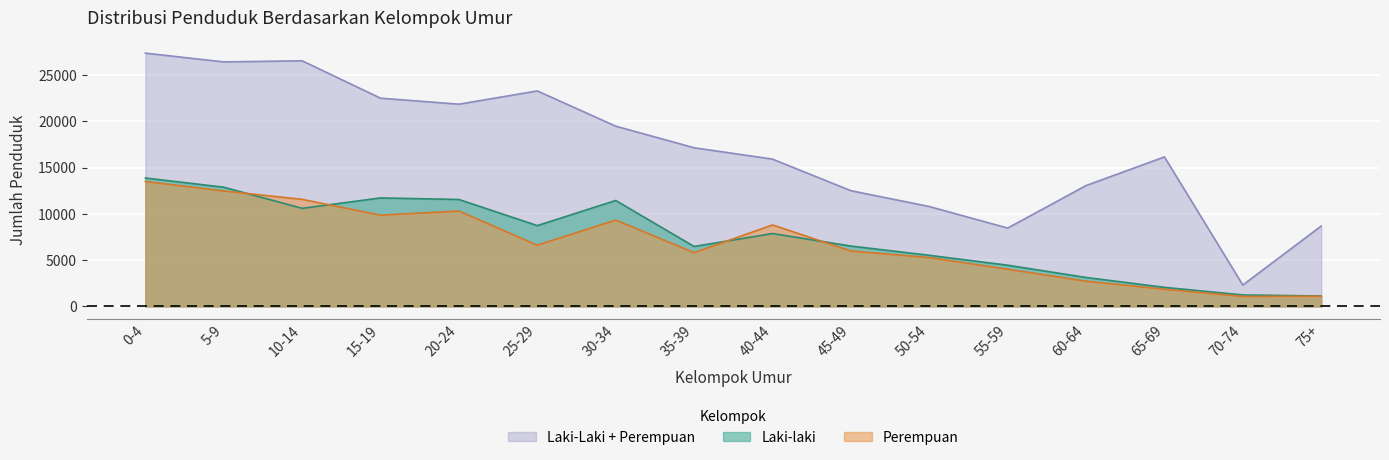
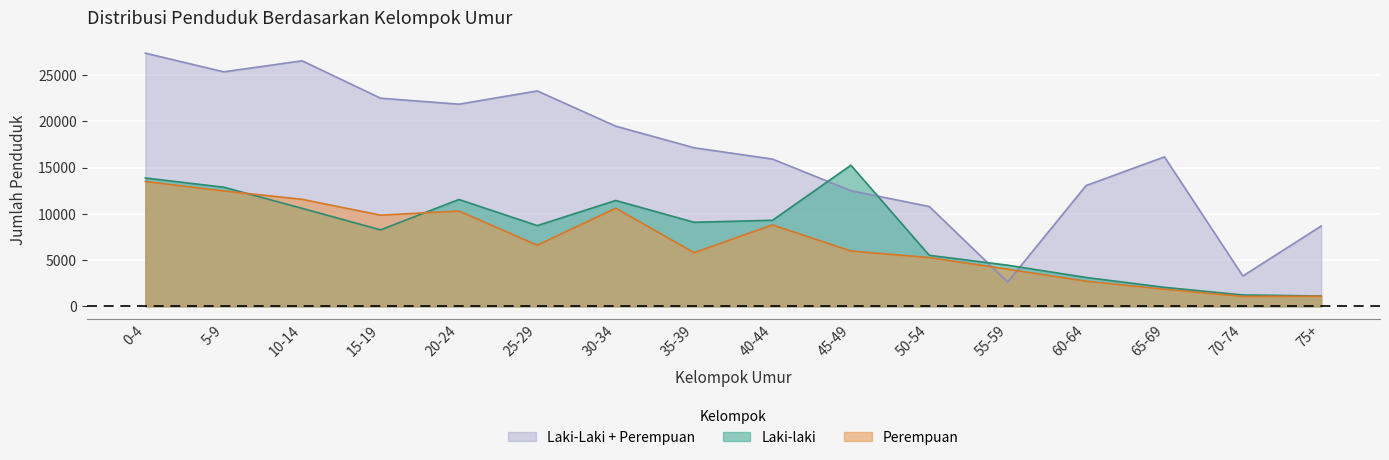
  {
    "Laki-Laki + Perempuan": {
      "0-4": 27000,
-     "5-9": 26000,
+     "5-9": 25000,
      "10-14": 27000,
      "15-19": 23000,
      "20-24": 22000,
      "25-29": 23000,
      "30-34": 19000,
      "35-39": 17000,
      "40-44": 16000,
      "45-49": 13000,
      "50-54": 11000,
-     "55-59": 8000,
+     "55-59": 3000,
      "60-64": 13000,
      "65-69": 16000,
-     "70-74": 2000,
+     "70-74": 3000,
      "75+": 9000
    },
    "Laki-laki": {
      "0-4": 14000,
      "5-9": 13000,
      "10-14": 11000,
-     "15-19": 12000,
+     "15-19": 8000,
      "20-24": 12000,
      "25-29": 9000,
      "30-34": 11000,
-     "35-39": 6000,
-     "40-44": 8000,
-     "45-49": 7000,
+     "35-39": 9000,
+     "40-44": 9000,
+     "45-49": 15000,
      "55-59": 4000,
      "60-64": 3000
    },
    "Perempuan": {
      "0-4": 13000,
      "5-9": 12000,
      "10-14": 12000,
      "15-19": 10000,
      "20-24": 10000,
      "25-29": 7000,
-     "30-34": 9000,
+     "30-34": 11000,
      "35-39": 6000,
      "40-44": 9000,
      "45-49": 6000,
      "55-59": 4000,
      "60-64": 3000
    }
  }
